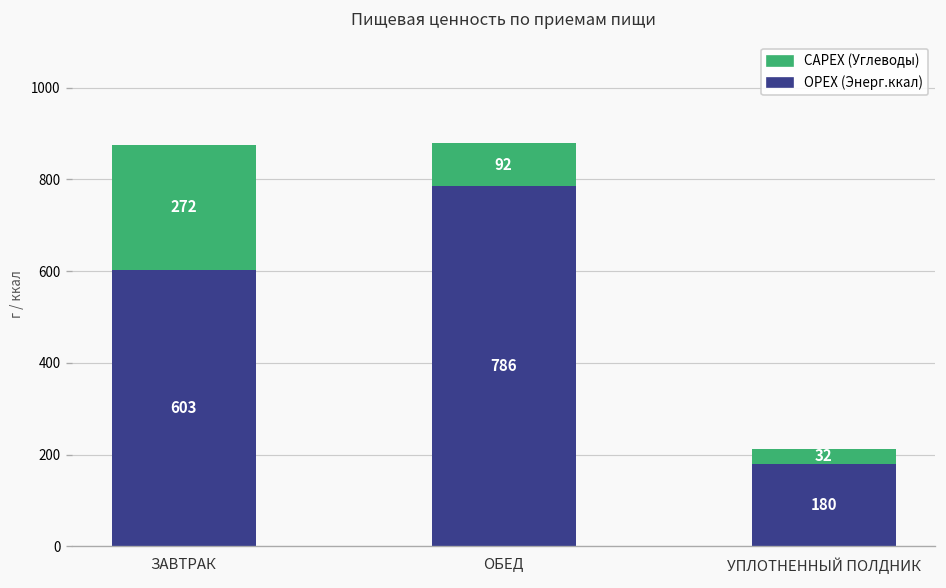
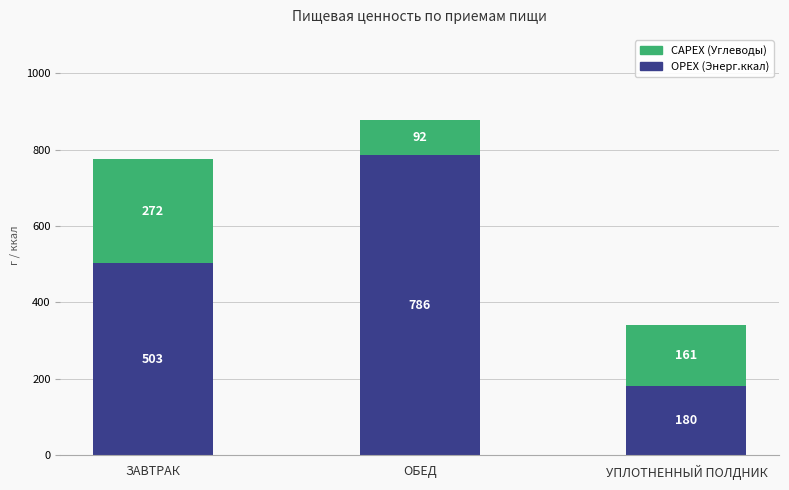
  {
    "OPEX (Энерг.ккал)": {
-     "ЗАВТРАК": 603,
+     "ЗАВТРАК": 503,
      "ОБЕД": 786,
      "УПЛОТНЕННЫЙ ПОЛДНИК": 180
    },
    "CAPEX (Углеводы)": {
      "ЗАВТРАК": 272,
      "ОБЕД": 92,
-     "УПЛОТНЕННЫЙ ПОЛДНИК": 32
+     "УПЛОТНЕННЫЙ ПОЛДНИК": 161
    }
  }
